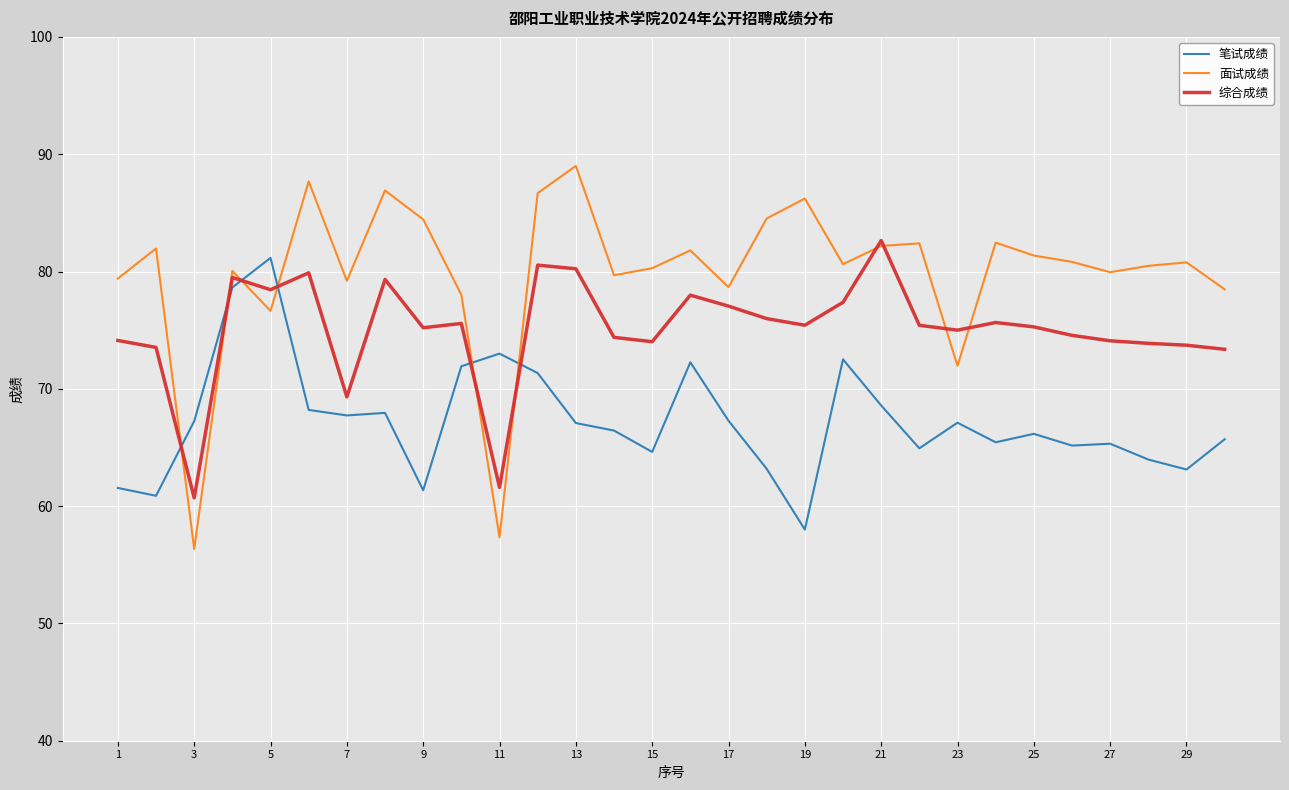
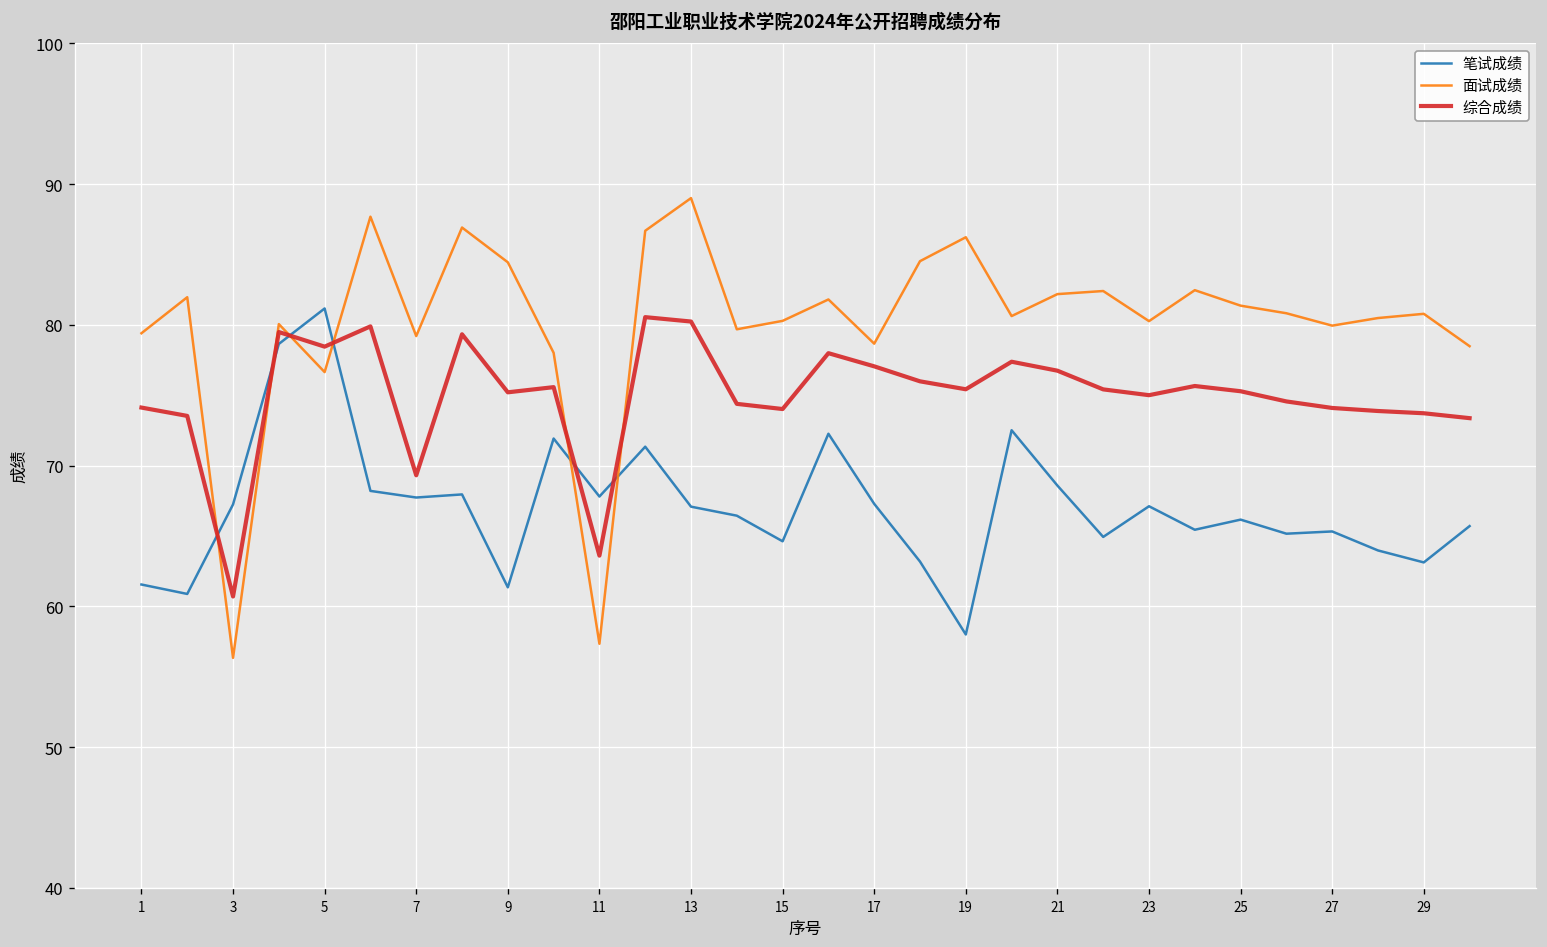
  {
    "笔试成绩": {
      "1": 61.6,
      "3": 67.2,
      "5": 81.2,
      "7": 67.7,
      "9": 61.4,
-     "11": 73.0,
+     "11": 67.8,
      "13": 67.1,
      "15": 64.6,
      "17": 67.3,
      "19": 58.0,
      "21": 68.6,
      "23": 67.1,
      "25": 66.2,
      "27": 65.3,
      "29": 63.1
    },
    "面试成绩": {
      "1": 79.4,
      "3": 56.3,
      "5": 76.6,
      "7": 79.2,
      "9": 84.4,
      "11": 57.3,
      "13": 89.0,
      "15": 80.3,
      "17": 78.7,
      "19": 86.2,
      "21": 82.2,
-     "23": 72.0,
+     "23": 80.3,
      "25": 81.4,
      "27": 79.9,
      "29": 80.8
    },
    "综合成绩": {
      "1": 74.1,
      "3": 60.7,
      "5": 78.4,
      "7": 69.3,
      "9": 75.2,
-     "11": 61.6,
+     "11": 63.6,
      "13": 80.2,
      "15": 74.0,
      "17": 77.0,
      "19": 75.4,
-     "21": 82.6,
+     "21": 76.7,
      "23": 75.0,
      "25": 75.3,
      "27": 74.1,
      "29": 73.7
    }
  }
